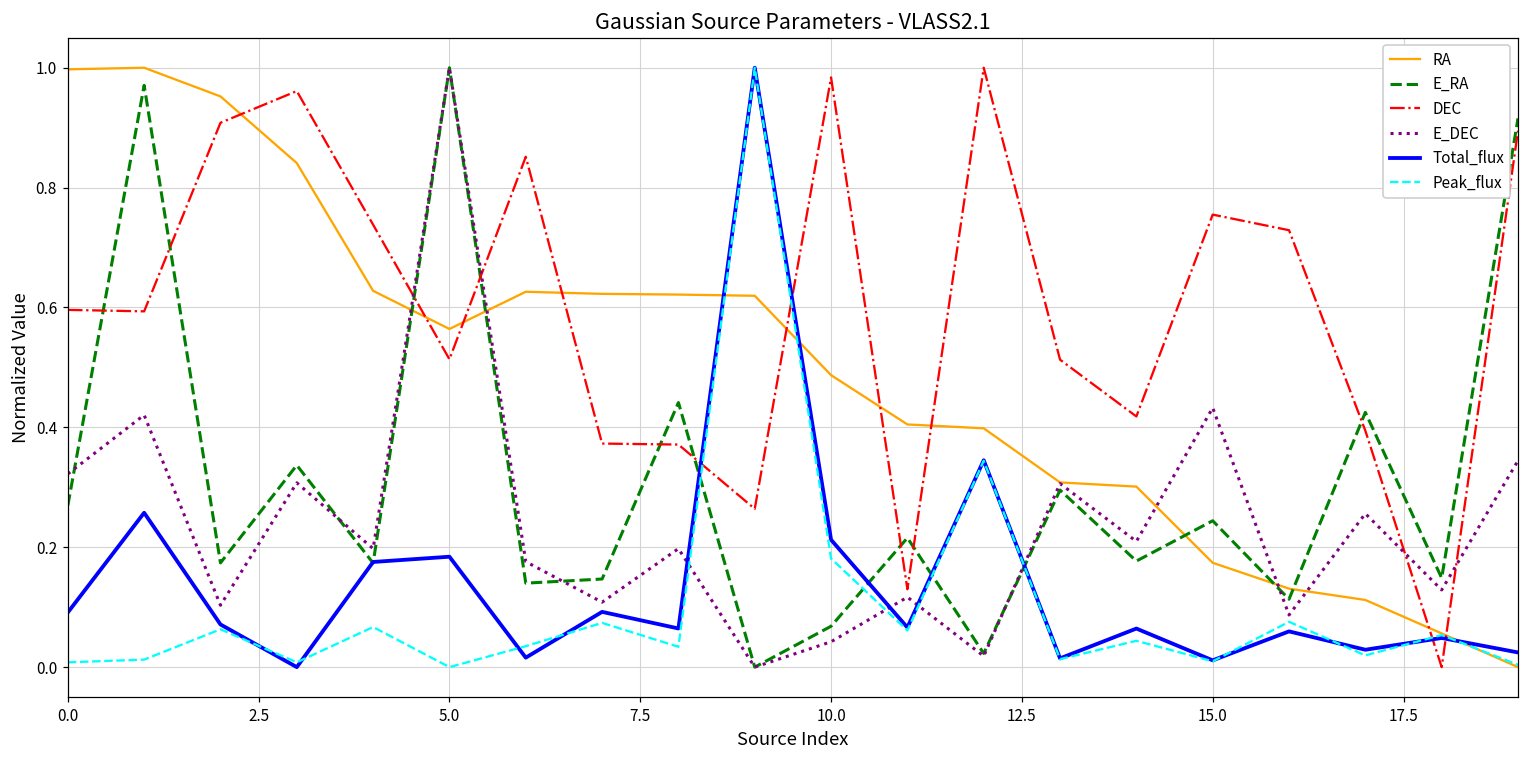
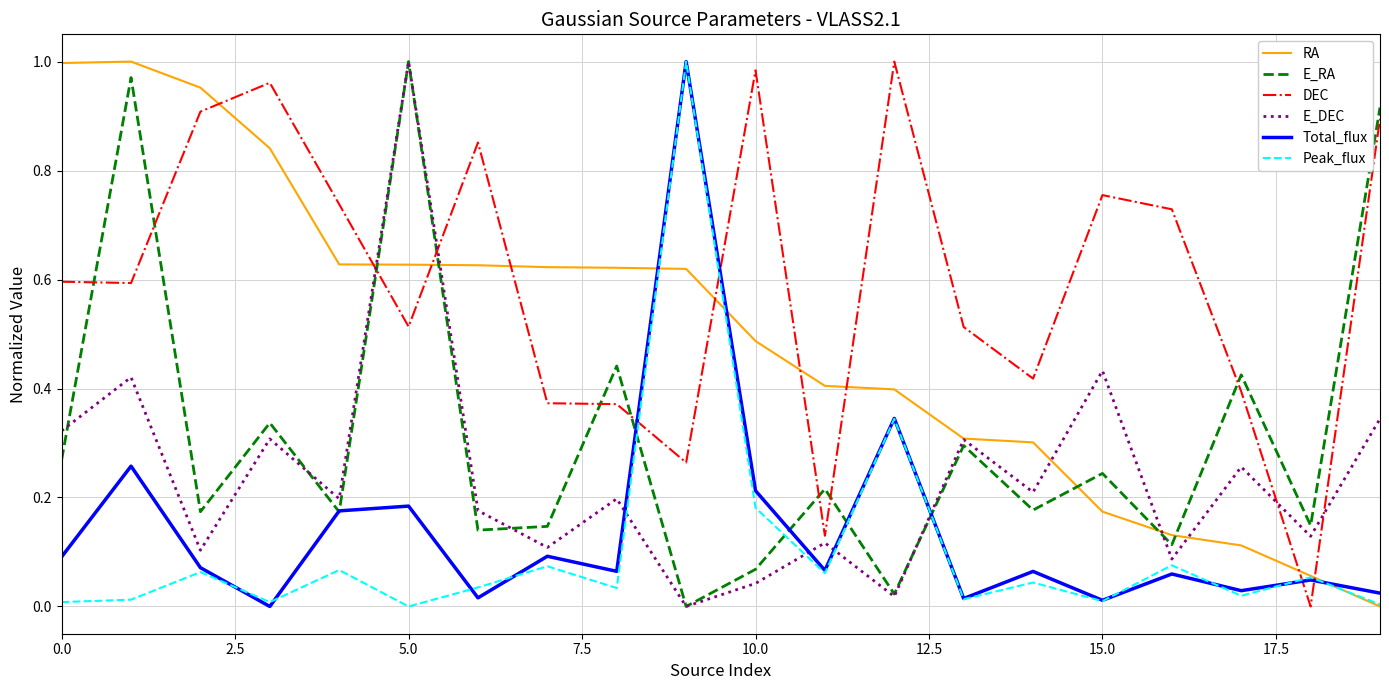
  {
    "RA": {
      "0.0": 1.00,
-     "5.0": 0.56,
+     "5.0": 0.63,
      "10.0": 0.49,
      "15.0": 0.17
    },
    "E_RA": {
      "0.0": 0.27,
      "10.0": 0.07,
      "15.0": 0.24
    },
    "DEC": {
      "0.0": 0.60,
      "5.0": 0.51,
      "10.0": 0.98,
      "15.0": 0.75
    },
    "E_DEC": {
      "0.0": 0.32,
      "10.0": 0.04,
      "15.0": 0.43
    },
    "Total_flux": {
      "0.0": 0.09,
      "5.0": 0.18,
      "10.0": 0.21
    },
    "Peak_flux": {
      "0.0": 0.01,
      "5.0": 0.00,
      "10.0": 0.18
    }
  }
